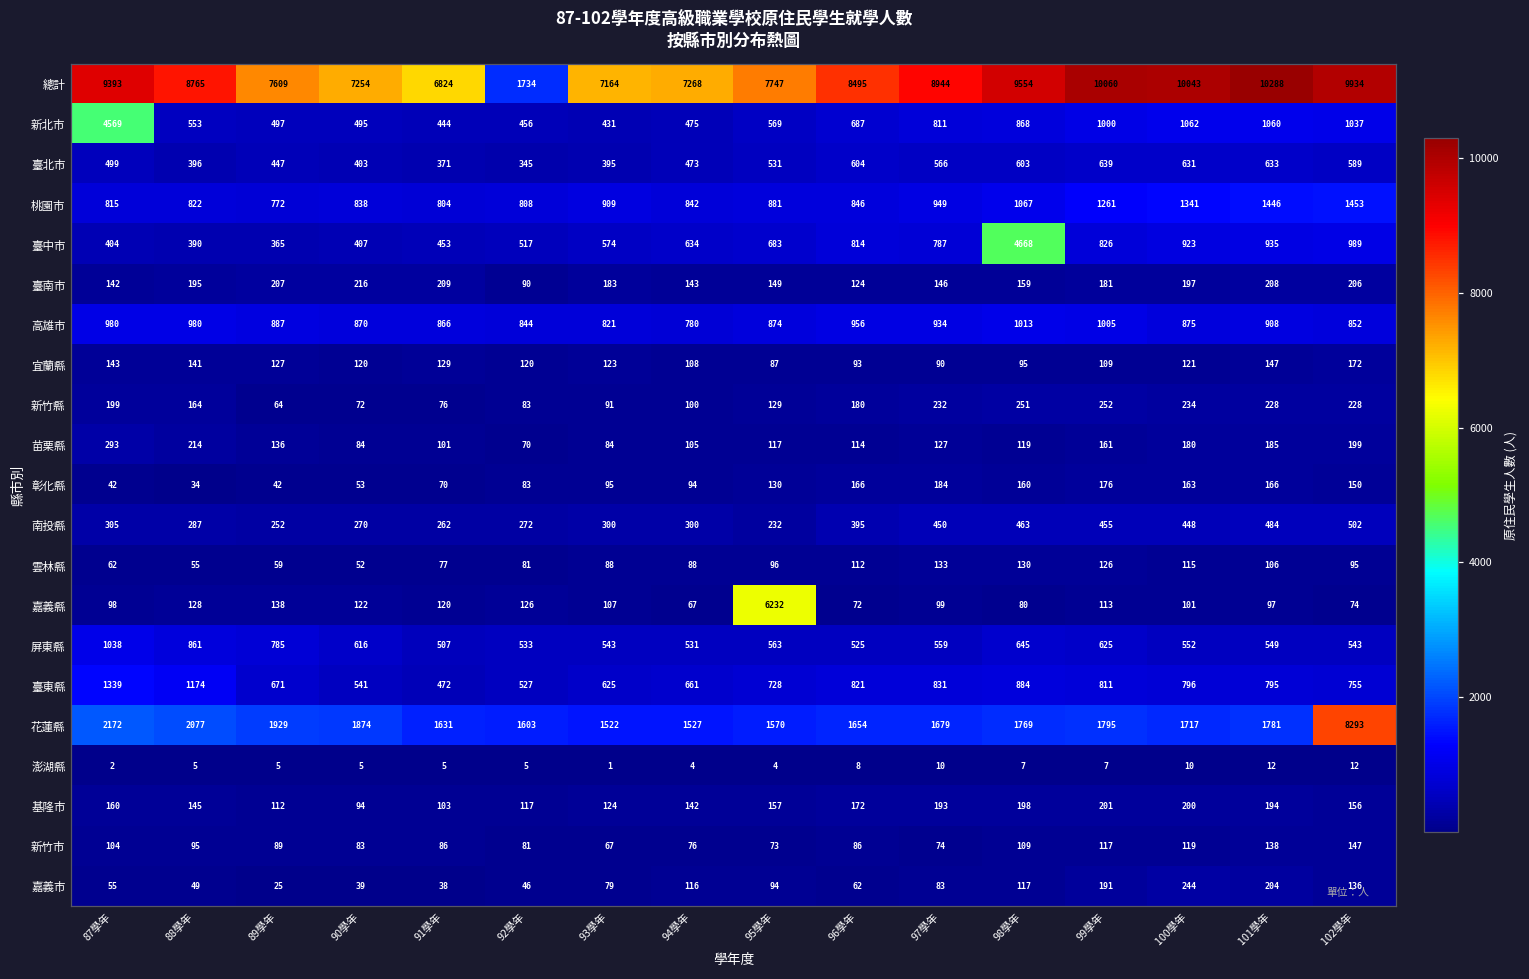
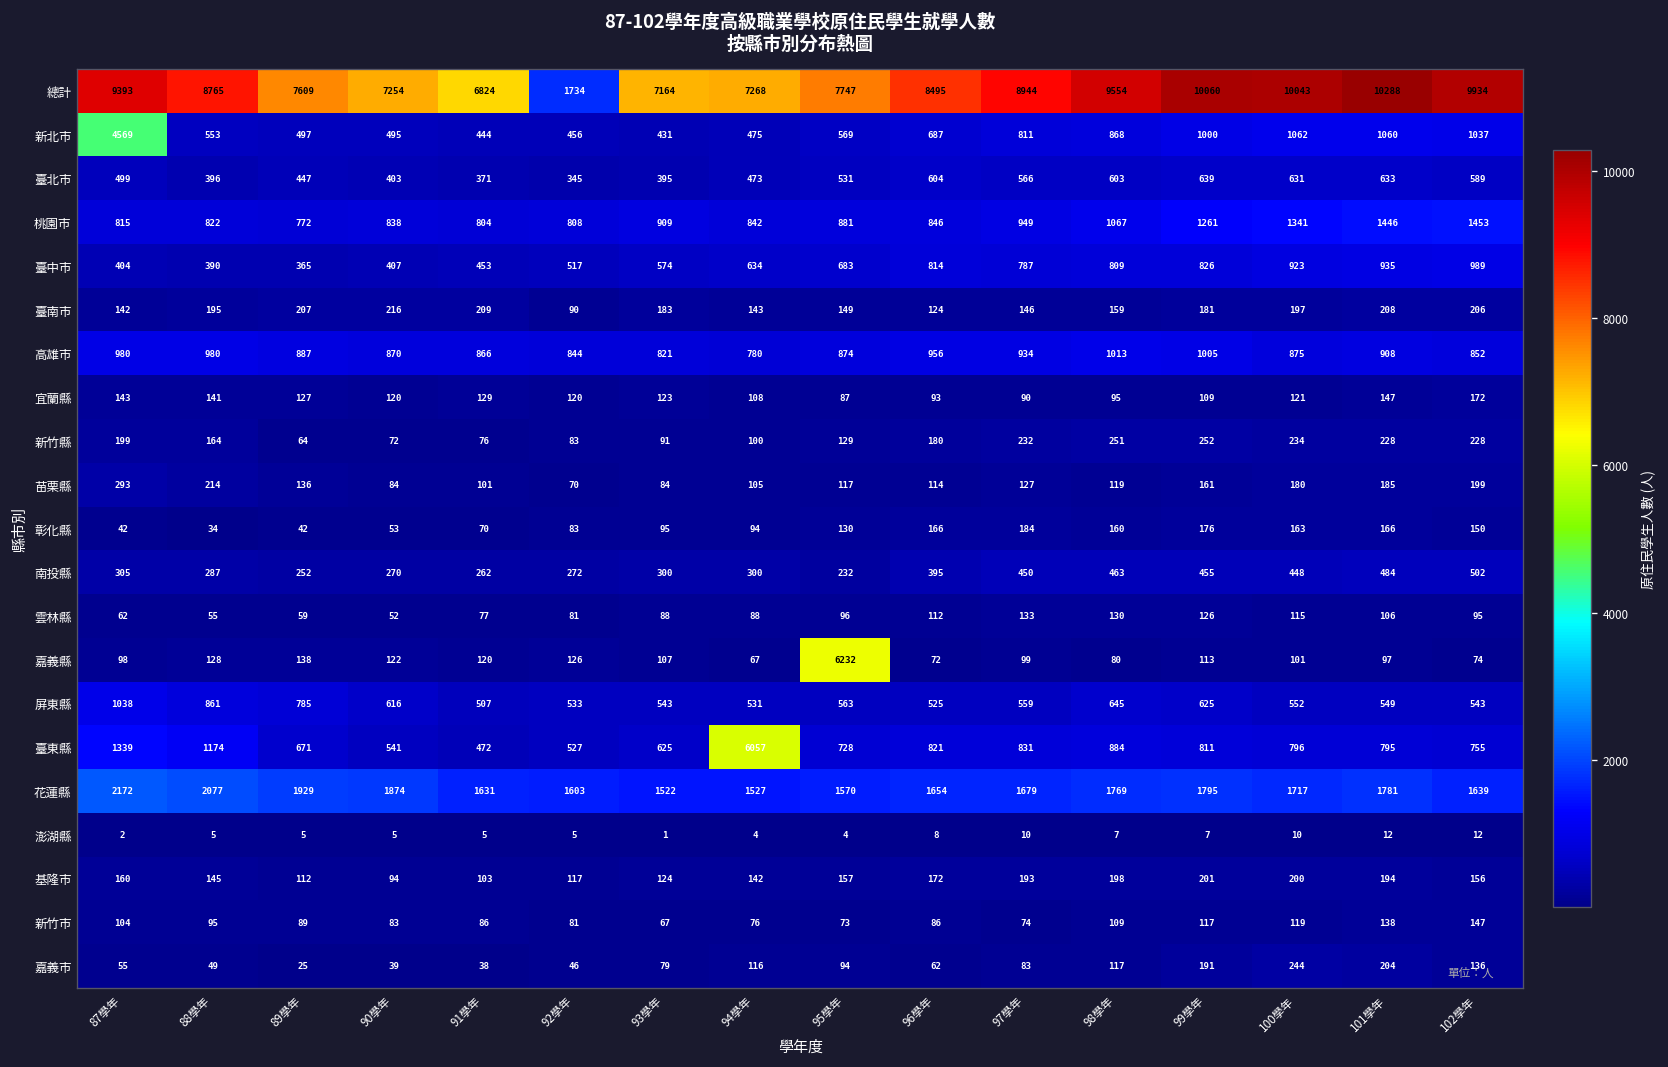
  {
    "臺中市": {
      "87學年": 404,
      "88學年": 390,
      "89學年": 365,
      "90學年": 407,
      "91學年": 453,
      "92學年": 517,
      "93學年": 574,
      "94學年": 634,
      "95學年": 683,
      "96學年": 814,
      "97學年": 787,
-     "98學年": 4668,
+     "98學年": 809,
      "99學年": 826,
      "100學年": 923,
      "101學年": 935,
      "102學年": 989
    },
    "臺東縣": {
      "87學年": 1339,
      "88學年": 1174,
      "89學年": 671,
      "90學年": 541,
      "91學年": 472,
      "92學年": 527,
      "93學年": 625,
-     "94學年": 661,
+     "94學年": 6057,
      "95學年": 728,
      "96學年": 821,
      "97學年": 831,
      "98學年": 884,
      "99學年": 811,
      "100學年": 796,
      "101學年": 795,
      "102學年": 755
    },
    "花蓮縣": {
      "87學年": 2172,
      "88學年": 2077,
      "89學年": 1929,
      "90學年": 1874,
      "91學年": 1631,
      "92學年": 1603,
      "93學年": 1522,
      "94學年": 1527,
      "95學年": 1570,
      "96學年": 1654,
      "97學年": 1679,
      "98學年": 1769,
      "99學年": 1795,
      "100學年": 1717,
      "101學年": 1781,
-     "102學年": 8293
+     "102學年": 1639
    }
  }
